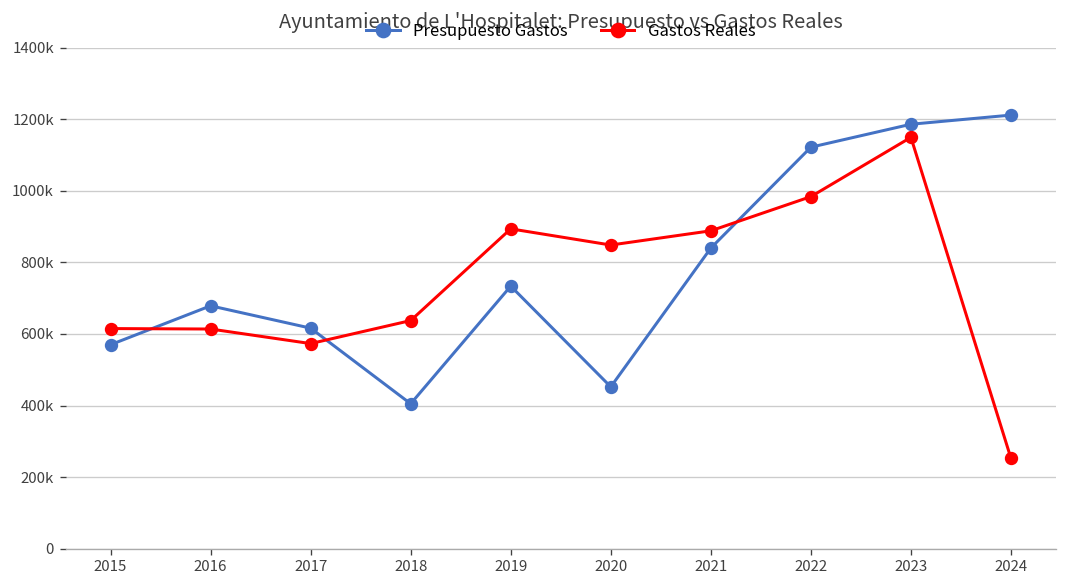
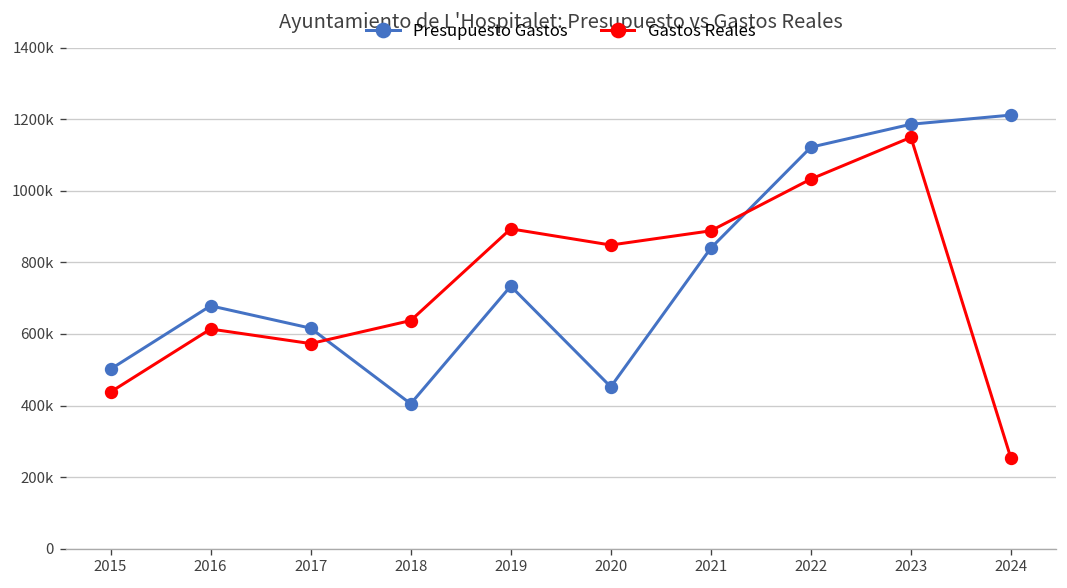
  {
    "Presupuesto Gastos": {
-     "2015": 570000,
+     "2015": 500000,
      "2016": 680000,
      "2017": 620000,
      "2018": 410000,
      "2019": 730000,
      "2020": 450000,
      "2021": 840000,
      "2022": 1120000,
      "2023": 1190000,
      "2024": 1210000
    },
    "Gastos Reales": {
-     "2015": 620000,
+     "2015": 440000,
      "2016": 610000,
      "2017": 570000,
      "2018": 640000,
      "2019": 890000,
      "2020": 850000,
      "2021": 890000,
-     "2022": 980000,
+     "2022": 1030000,
      "2023": 1150000,
      "2024": 250000
    }
  }
